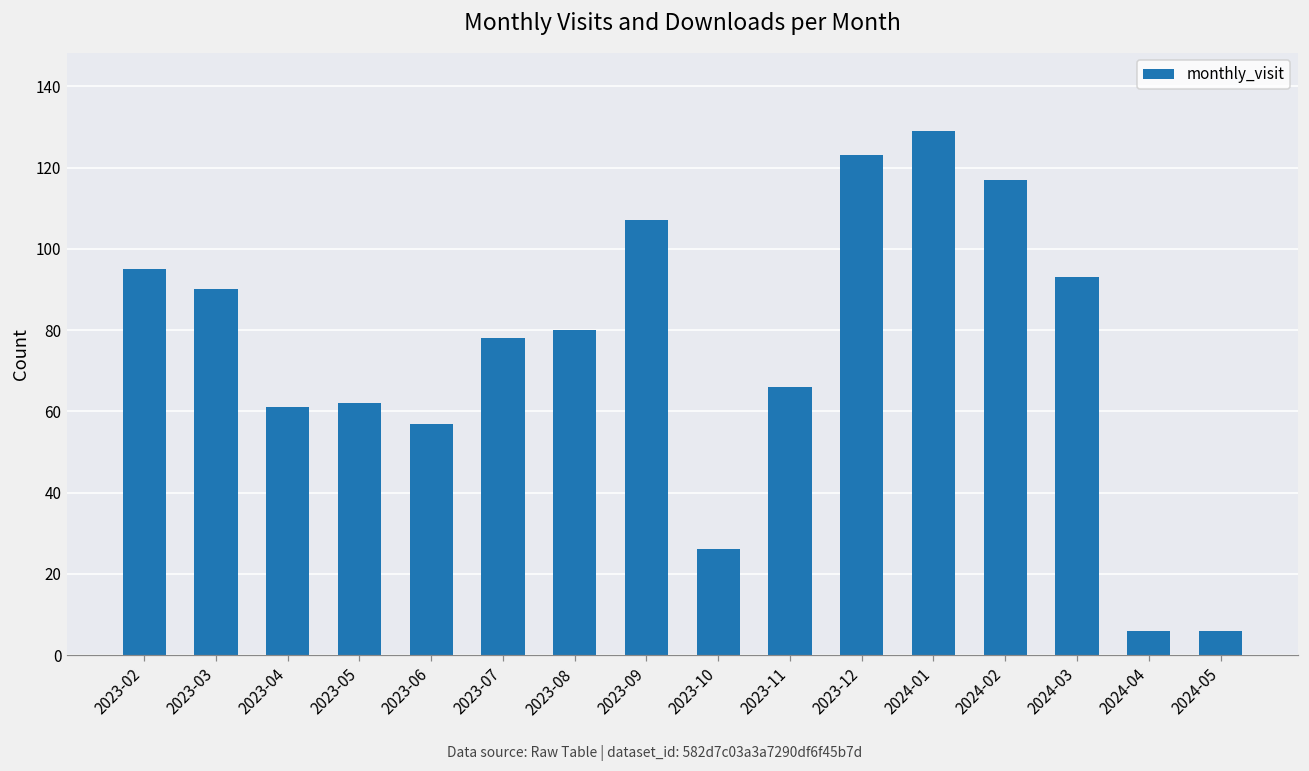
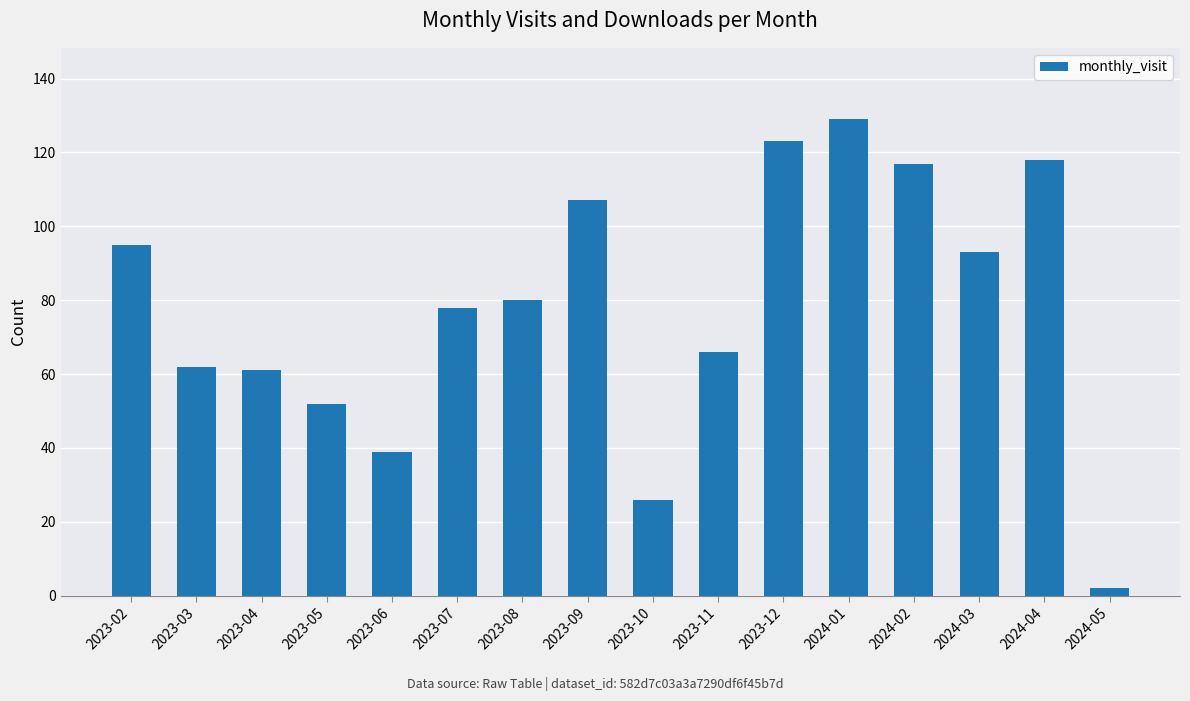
  {
    "2023-02": 95,
-   "2023-03": 90,
+   "2023-03": 62,
    "2023-04": 61,
-   "2023-05": 62,
-   "2023-06": 57,
+   "2023-05": 52,
+   "2023-06": 39,
    "2023-07": 78,
    "2023-08": 80,
    "2023-09": 107,
    "2023-10": 26,
    "2023-11": 66,
    "2023-12": 123,
    "2024-01": 129,
    "2024-02": 117,
    "2024-03": 93,
-   "2024-04": 6,
-   "2024-05": 6
+   "2024-04": 118,
+   "2024-05": 2
  }
